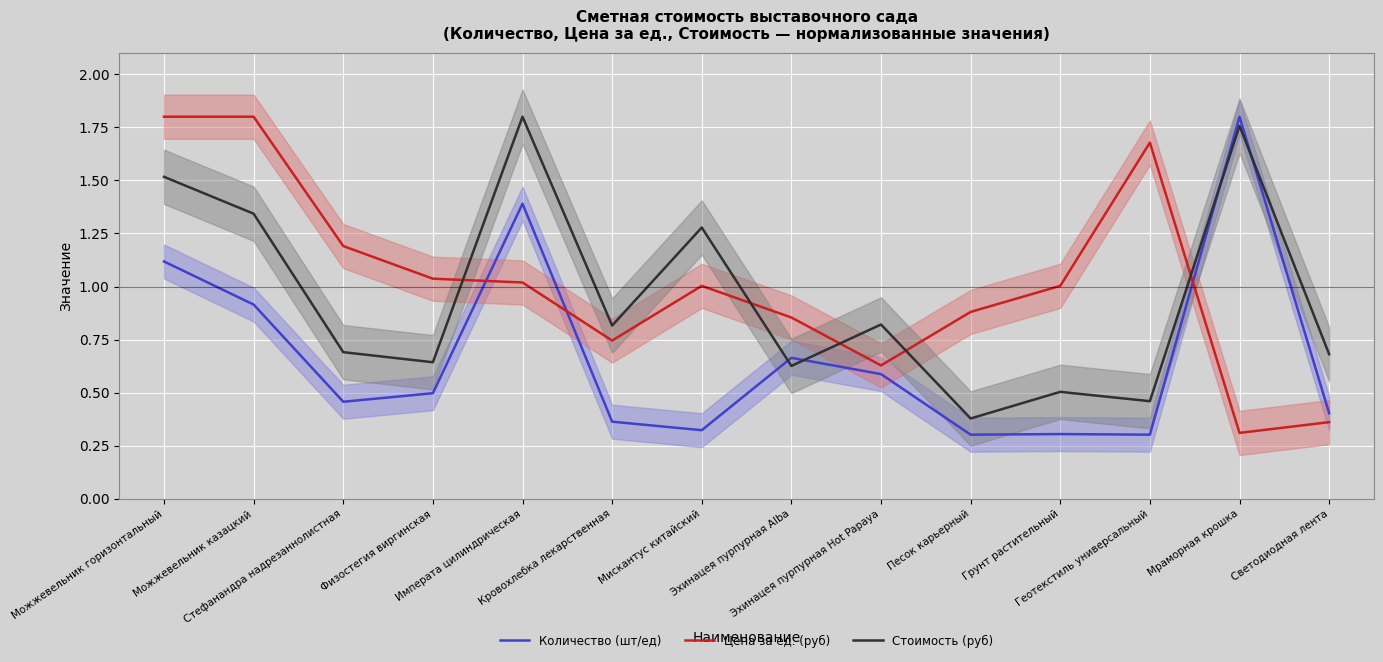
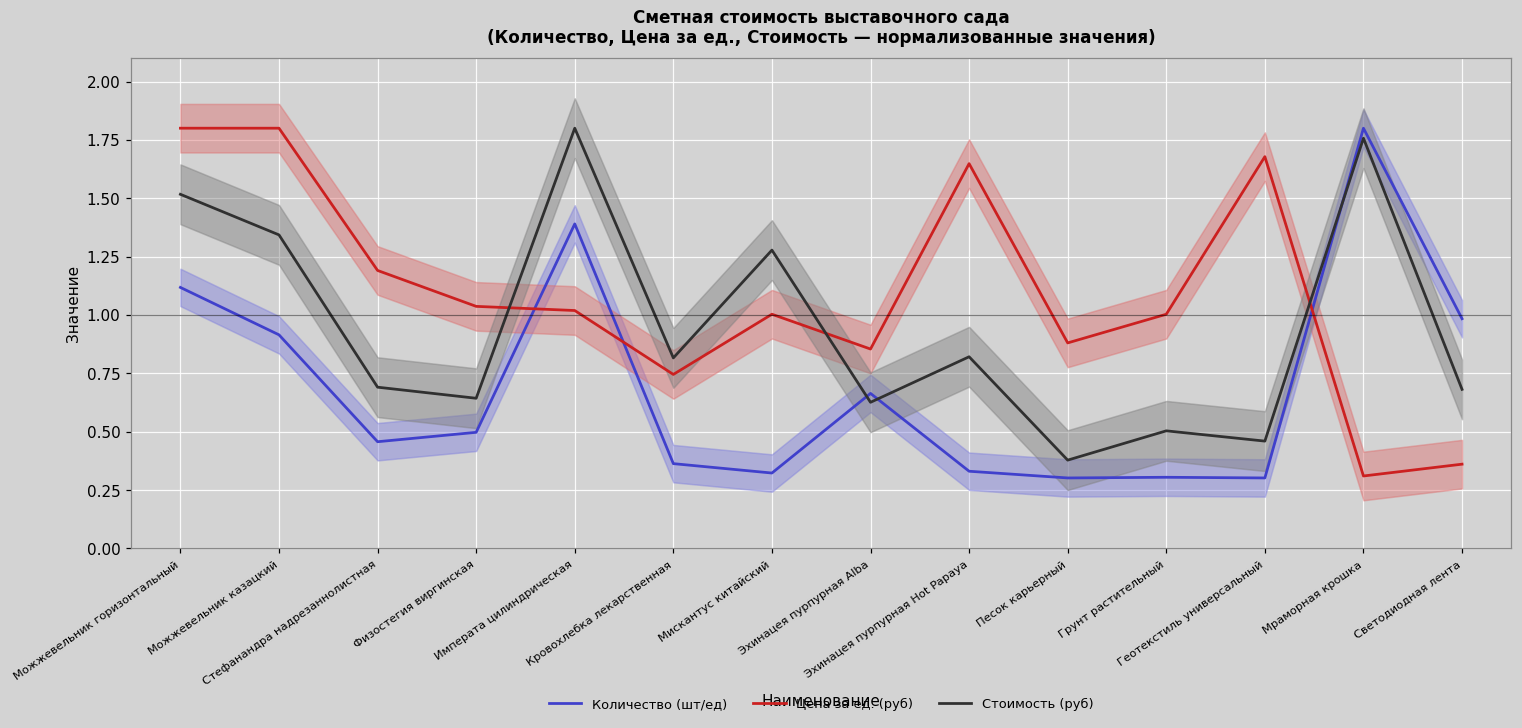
  {
    "Количество (шт/ед)": {
      "Можжевельник горизонтальный": 1.12,
      "Можжевельник казацкий": 0.91,
      "Стефанандра надрезаннолистная": 0.46,
      "Физостегия виргинская": 0.50,
      "Императа цилиндрическая": 1.39,
      "Кровохлебка лекарственная": 0.36,
      "Мискантус китайский": 0.32,
      "Эхинацея пурпурная Alba": 0.66,
-     "Эхинацея пурпурная Hot Papaya": 0.59,
+     "Эхинацея пурпурная Hot Papaya": 0.33,
      "Песок карьерный": 0.30,
      "Грунт растительный": 0.30,
      "Геотекстиль универсальный": 0.30,
      "Мраморная крошка": 1.80,
-     "Светодиодная лента": 0.40
+     "Светодиодная лента": 0.98
    },
    "Цена за ед. (руб)": {
      "Можжевельник горизонтальный": 1.80,
      "Можжевельник казацкий": 1.80,
      "Стефанандра надрезаннолистная": 1.19,
      "Физостегия виргинская": 1.04,
      "Императа цилиндрическая": 1.02,
      "Кровохлебка лекарственная": 0.75,
      "Мискантус китайский": 1.00,
      "Эхинацея пурпурная Alba": 0.85,
-     "Эхинацея пурпурная Hot Papaya": 0.63,
+     "Эхинацея пурпурная Hot Papaya": 1.65,
      "Песок карьерный": 0.88,
      "Грунт растительный": 1.00,
      "Геотекстиль универсальный": 1.68,
      "Мраморная крошка": 0.31,
      "Светодиодная лента": 0.36
    },
    "Стоимость (руб)": {
      "Можжевельник горизонтальный": 1.52,
      "Можжевельник казацкий": 1.34,
      "Стефанандра надрезаннолистная": 0.69,
      "Физостегия виргинская": 0.64,
      "Императа цилиндрическая": 1.80,
      "Кровохлебка лекарственная": 0.82,
      "Мискантус китайский": 1.28,
      "Эхинацея пурпурная Alba": 0.63,
      "Эхинацея пурпурная Hot Papaya": 0.82,
      "Грунт растительный": 0.50,
      "Геотекстиль универсальный": 0.46,
      "Мраморная крошка": 1.76,
      "Светодиодная лента": 0.68
    }
  }
